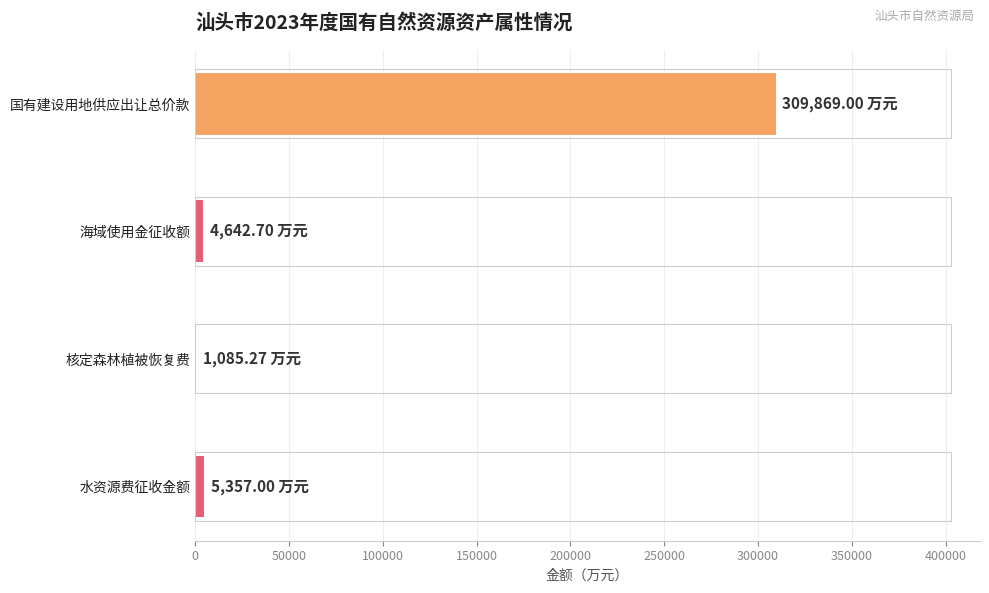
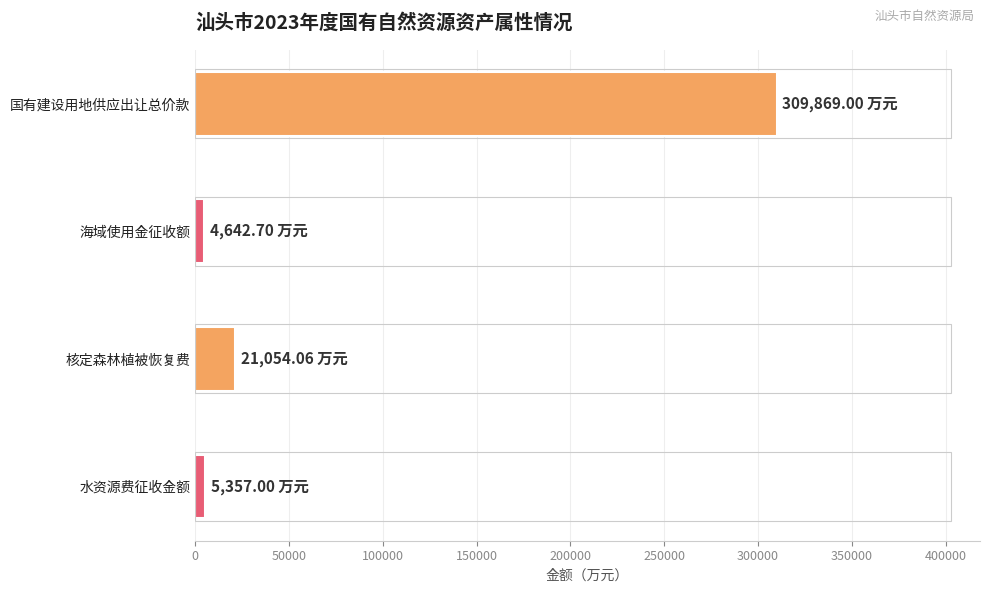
  {
    "国有建设用地供应出让总价款": "309,869.00",
    "海域使用金征收额": "4,642.70",
-   "核定森林植被恢复费": "1,085.27",
+   "核定森林植被恢复费": "21,054.06",
    "水资源费征收金额": "5,357.00"
  }
